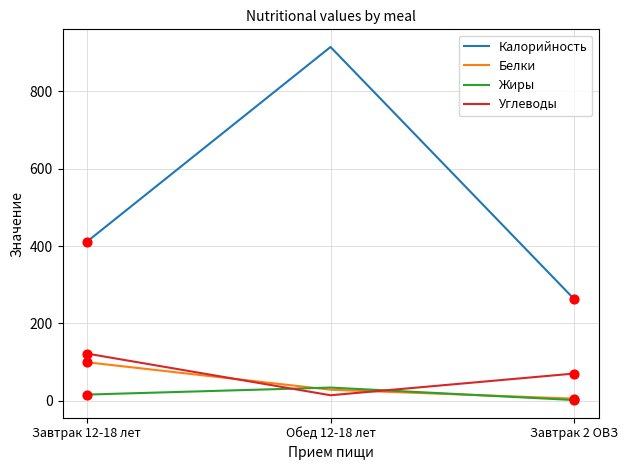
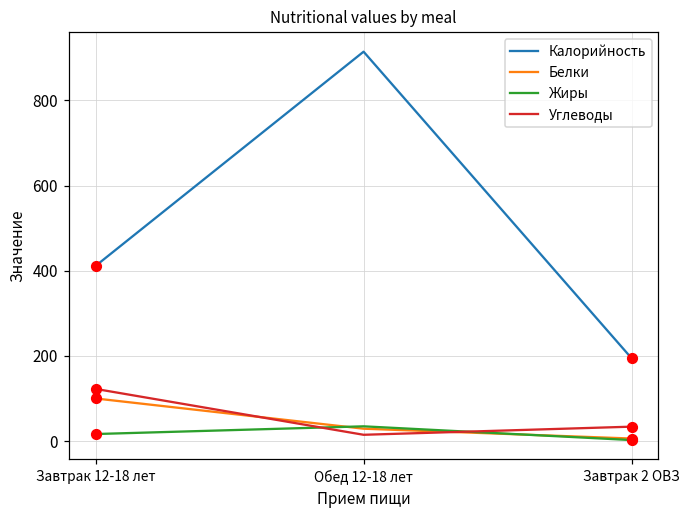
  {
    "Калорийность": {
      "Обед 12-18 лет": 910,
-     "Завтрак 2 ОВЗ": 260
+     "Завтрак 2 ОВЗ": 190
    },
    "Углеводы": {
      "Обед 12-18 лет": 10,
-     "Завтрак 2 ОВЗ": 70
+     "Завтрак 2 ОВЗ": 30
    }
  }
